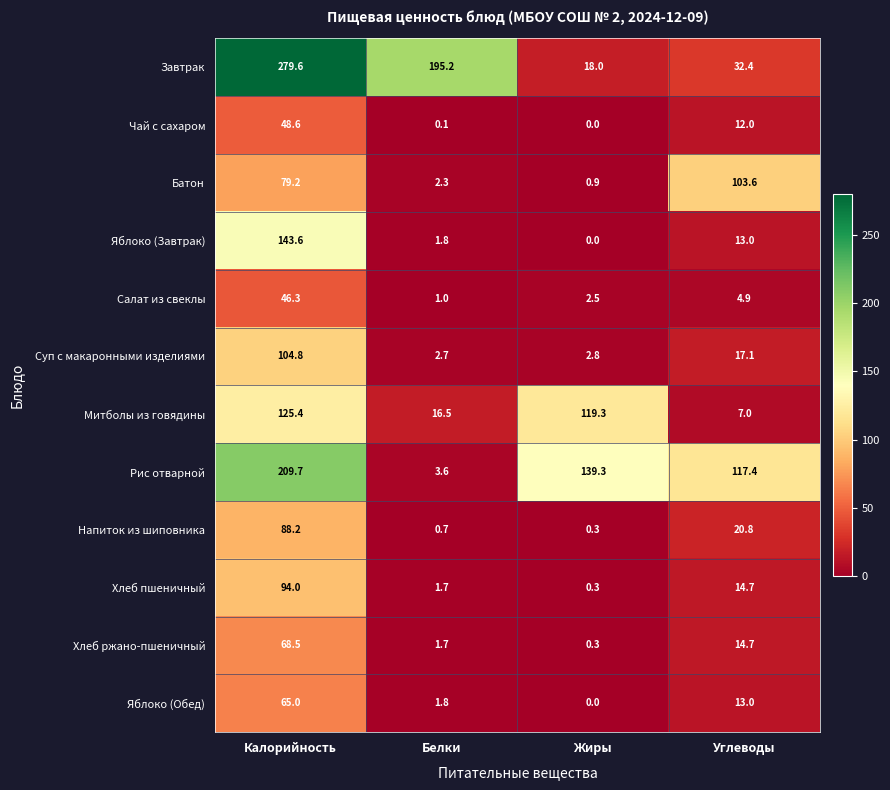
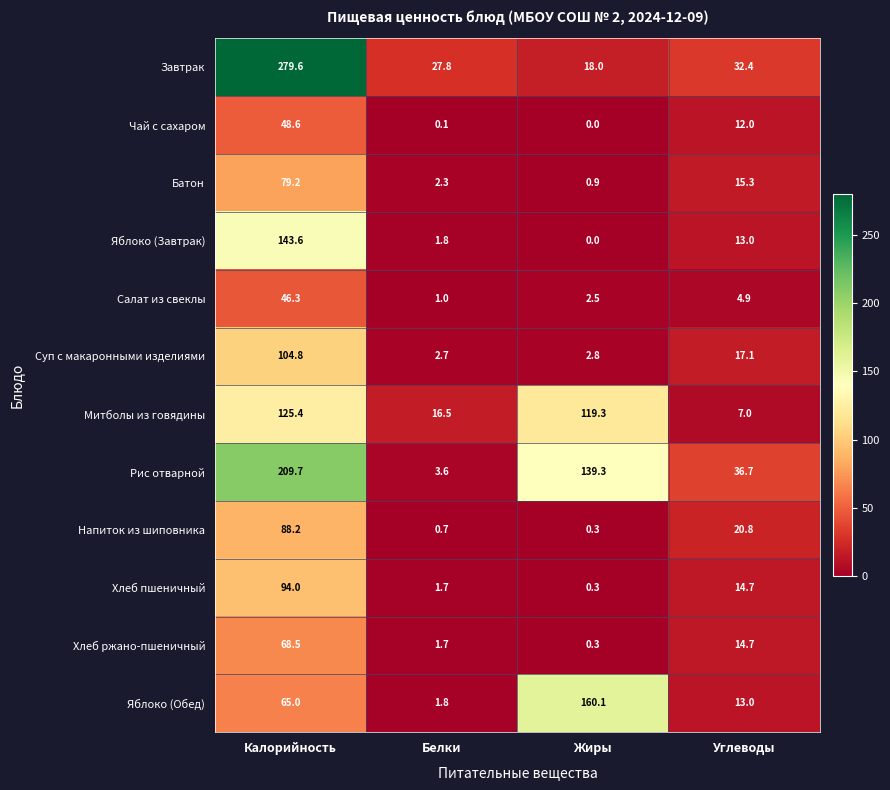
  {
    "Завтрак": {
      "Калорийность": 279.6,
-     "Белки": 195.2,
+     "Белки": 27.8,
      "Жиры": 18.0,
      "Углеводы": 32.4
    },
    "Чай с сахаром": {
      "Калорийность": 48.6,
      "Белки": 0.1,
      "Жиры": 0.0,
      "Углеводы": 12.0
    },
    "Батон": {
      "Калорийность": 79.2,
      "Белки": 2.3,
      "Жиры": 0.9,
-     "Углеводы": 103.6
+     "Углеводы": 15.3
    },
    "Яблоко (Завтрак)": {
      "Калорийность": 143.6,
      "Белки": 1.8,
      "Жиры": 0.0,
      "Углеводы": 13.0
    },
    "Салат из свеклы": {
      "Калорийность": 46.3,
      "Белки": 1.0,
      "Жиры": 2.5,
      "Углеводы": 4.9
    },
    "Суп с макаронными изделиями": {
      "Калорийность": 104.8,
      "Белки": 2.7,
      "Жиры": 2.8,
      "Углеводы": 17.1
    },
    "Митболы из говядины": {
      "Калорийность": 125.4,
      "Белки": 16.5,
      "Жиры": 119.3,
      "Углеводы": 7.0
    },
    "Рис отварной": {
      "Калорийность": 209.7,
      "Белки": 3.6,
      "Жиры": 139.3,
-     "Углеводы": 117.4
+     "Углеводы": 36.7
    },
    "Напиток из шиповника": {
      "Калорийность": 88.2,
      "Белки": 0.7,
      "Жиры": 0.3,
      "Углеводы": 20.8
    },
    "Хлеб пшеничный": {
      "Калорийность": 94.0,
      "Белки": 1.7,
      "Жиры": 0.3,
      "Углеводы": 14.7
    },
    "Хлеб ржано-пшеничный": {
      "Калорийность": 68.5,
      "Белки": 1.7,
      "Жиры": 0.3,
      "Углеводы": 14.7
    },
    "Яблоко (Обед)": {
      "Калорийность": 65.0,
      "Белки": 1.8,
-     "Жиры": 0.0,
+     "Жиры": 160.1,
      "Углеводы": 13.0
    }
  }
